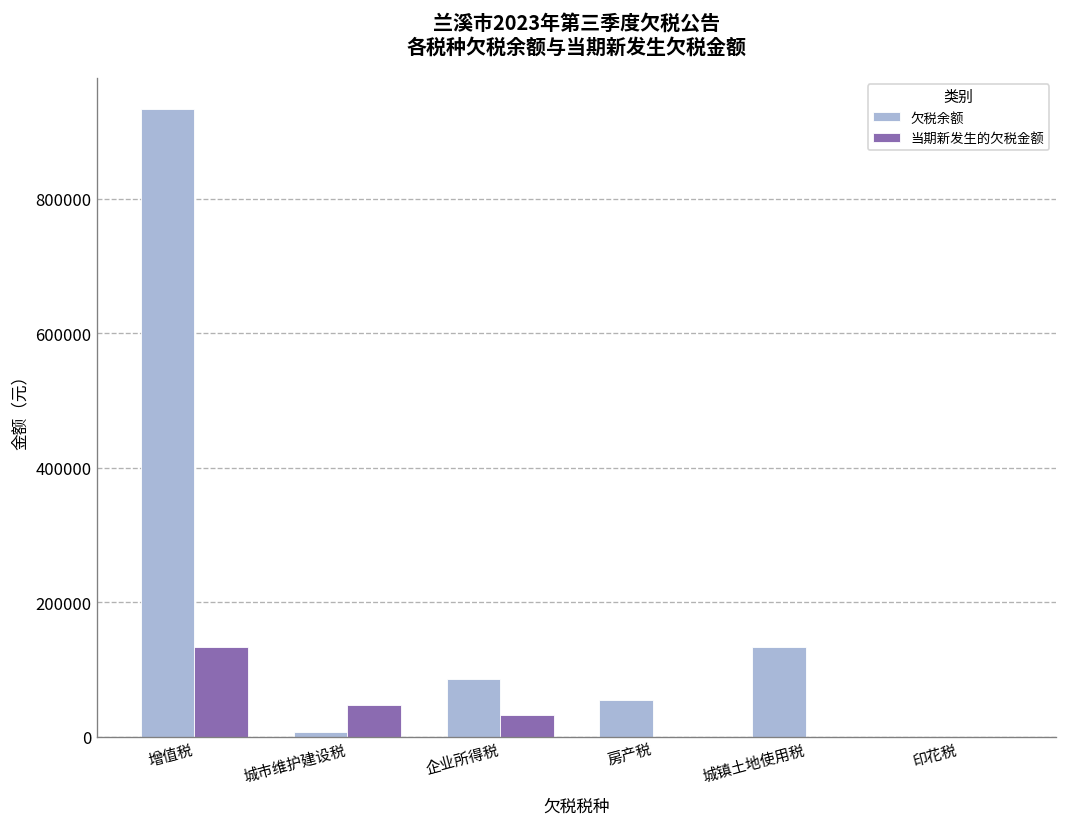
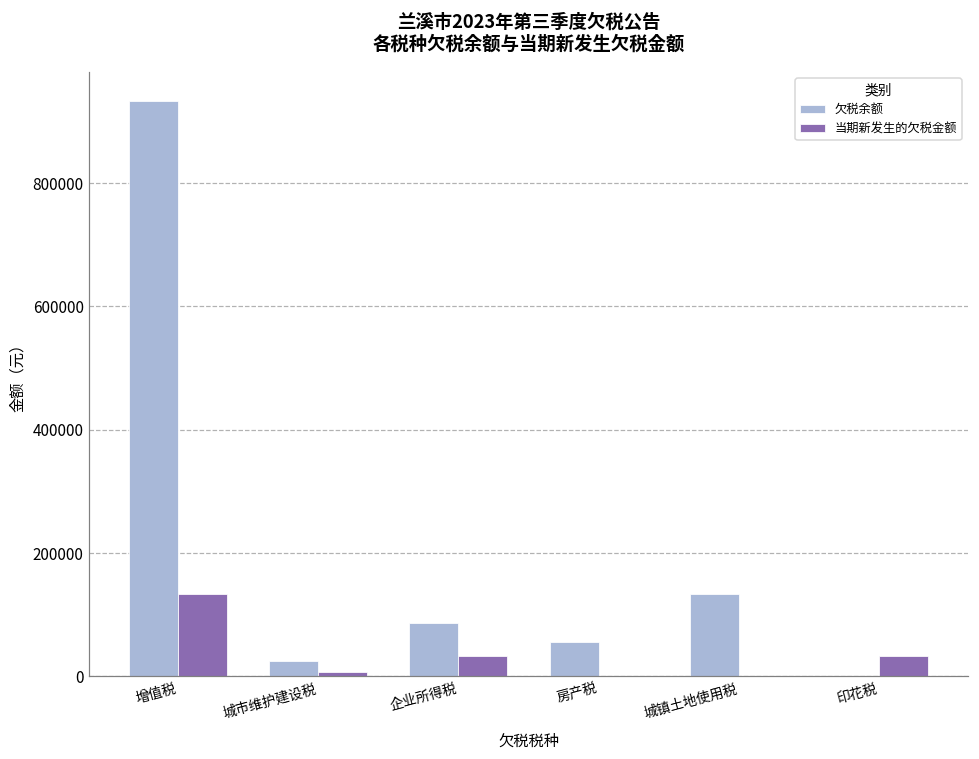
  {
    "欠税余额": {
      "增值税": 930000,
-     "城市维护建设税": 10000,
+     "城市维护建设税": 20000,
      "企业所得税": 90000,
      "房产税": 60000,
      "城镇土地使用税": 130000
    },
    "当期新发生的欠税金额": {
      "增值税": 130000,
-     "城市维护建设税": 50000,
+     "城市维护建设税": 10000,
      "企业所得税": 30000,
      "房产税": 0,
      "城镇土地使用税": 0,
-     "印花税": 0
+     "印花税": 30000
    }
  }
